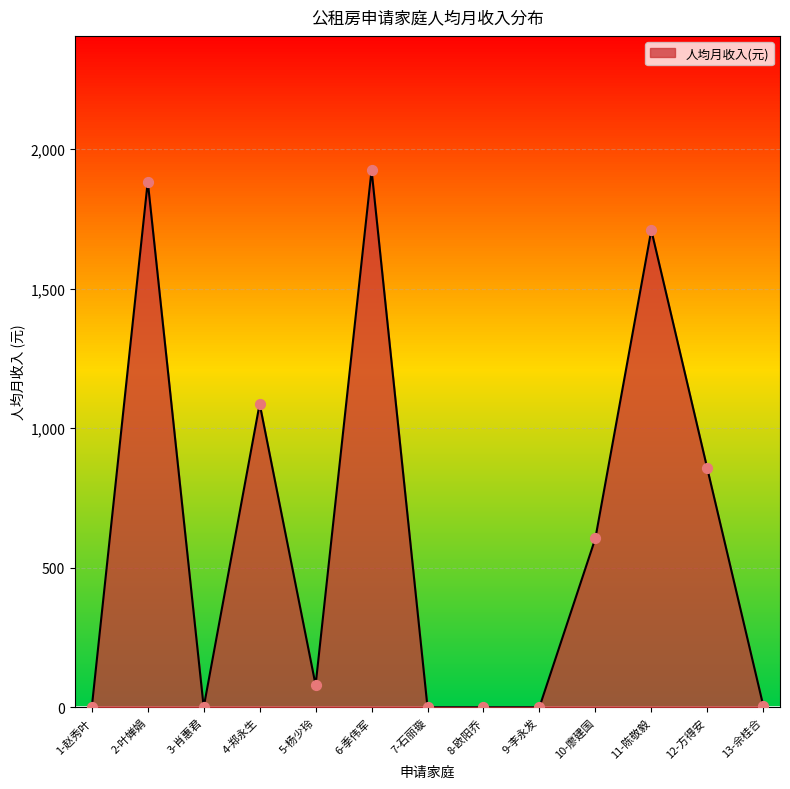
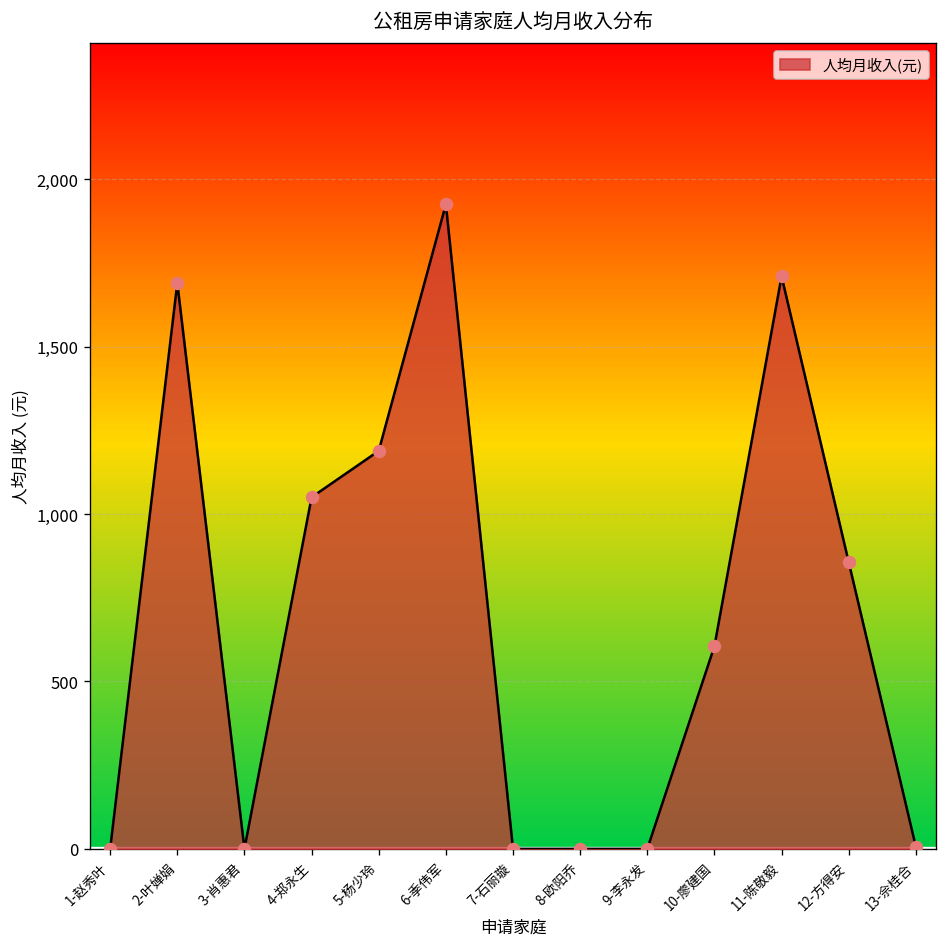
  {
    "1-赵秀叶": "0",
-   "2-叶婵娟": "1,880",
+   "2-叶婵娟": "1,690",
    "3-肖惠君": "0",
-   "4-郑永生": "1,090",
-   "5-杨少玲": "80",
+   "4-郑永生": "1,050",
+   "5-杨少玲": "1,190",
    "6-季伟军": "1,930",
    "7-石丽璇": "0",
    "8-欧阳乔": "0",
    "9-李永发": "0",
    "10-廖建国": "610",
    "11-陈敬毅": "1,710",
    "12-方得安": "860",
    "13-佘桂合": "10"
  }
